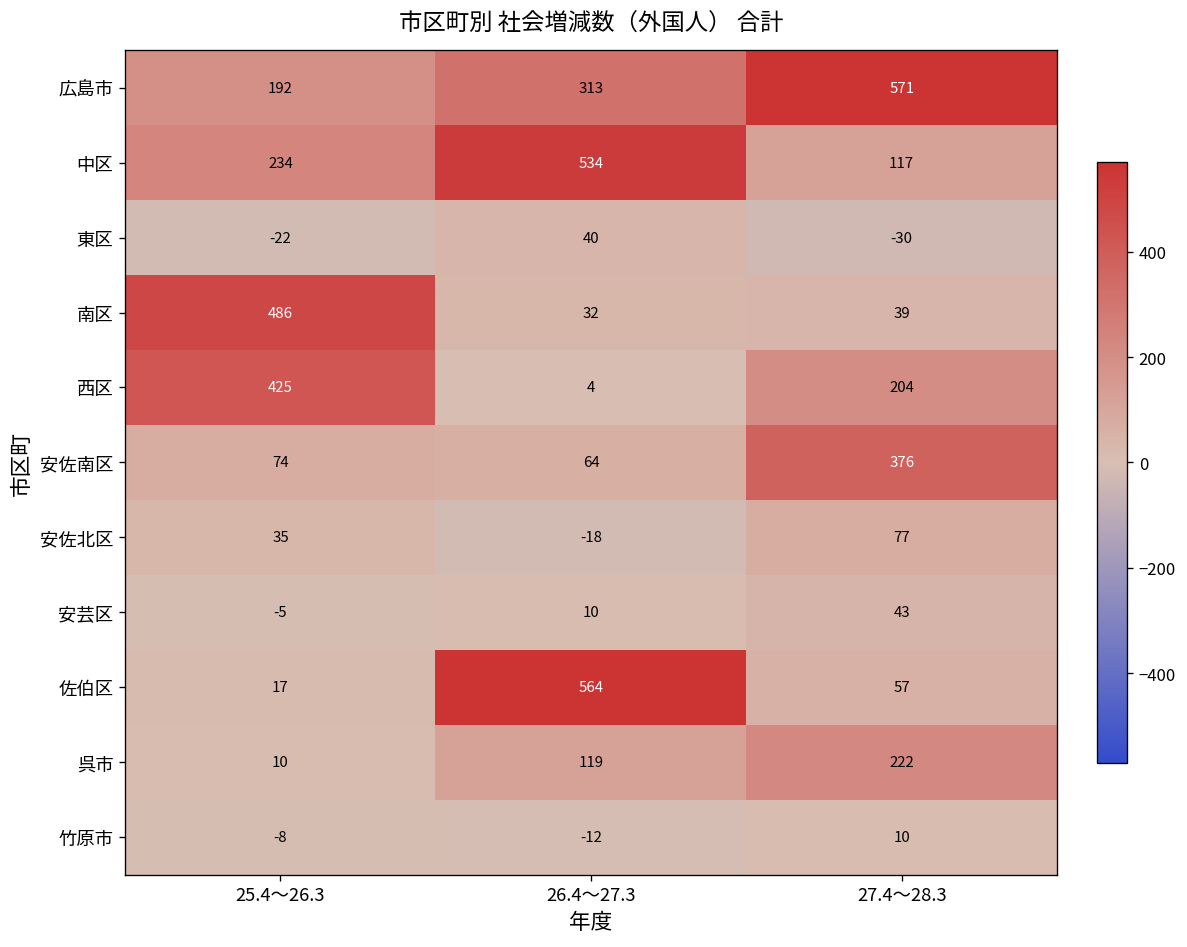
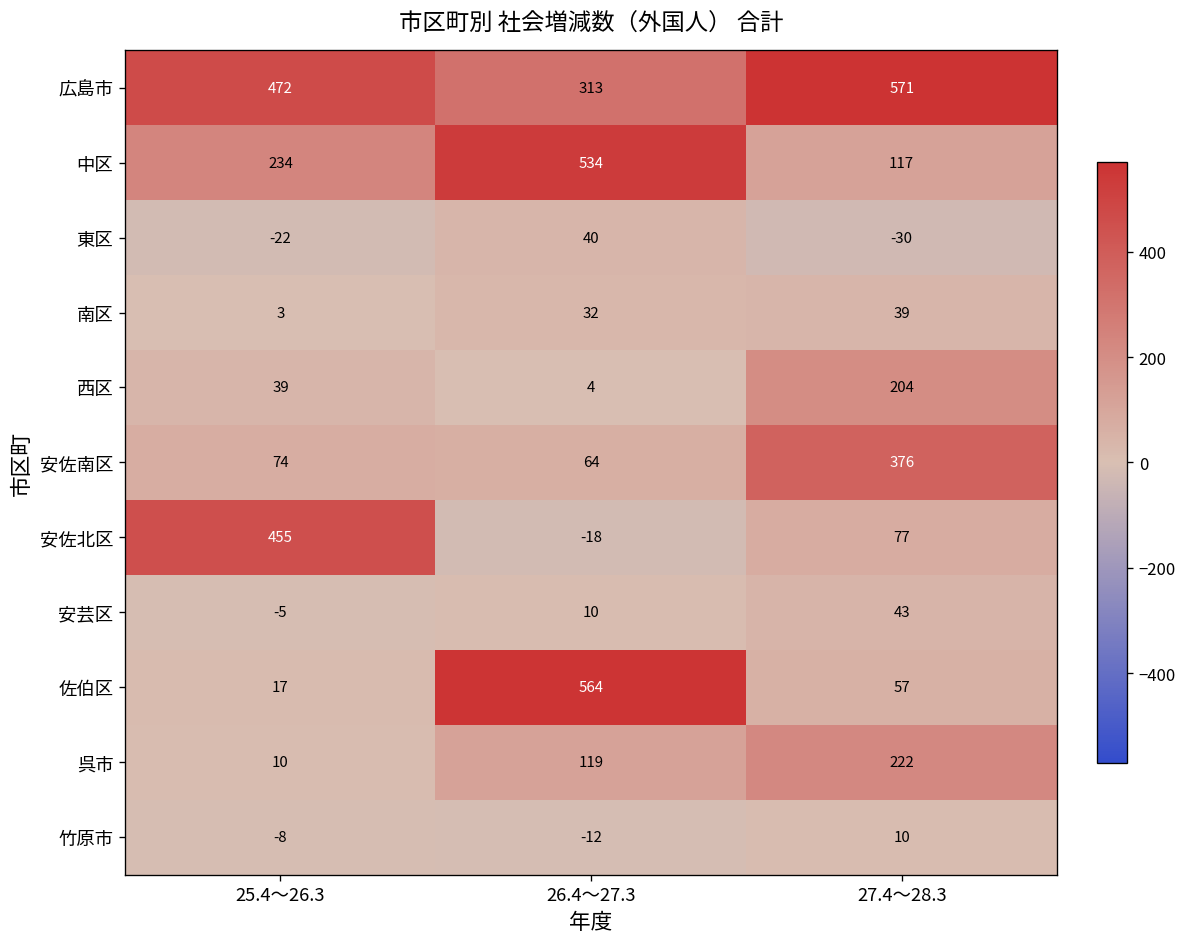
  {
    "広島市": {
-     "25.4～26.3": 192,
+     "25.4～26.3": 472,
      "26.4～27.3": 313,
      "27.4～28.3": 571
    },
    "中区": {
      "25.4～26.3": 234,
      "26.4～27.3": 534,
      "27.4～28.3": 117
    },
    "東区": {
      "25.4～26.3": -22,
      "26.4～27.3": 40,
      "27.4～28.3": -30
    },
    "南区": {
-     "25.4～26.3": 486,
+     "25.4～26.3": 3,
      "26.4～27.3": 32,
      "27.4～28.3": 39
    },
    "西区": {
-     "25.4～26.3": 425,
+     "25.4～26.3": 39,
      "26.4～27.3": 4,
      "27.4～28.3": 204
    },
    "安佐南区": {
      "25.4～26.3": 74,
      "26.4～27.3": 64,
      "27.4～28.3": 376
    },
    "安佐北区": {
-     "25.4～26.3": 35,
+     "25.4～26.3": 455,
      "26.4～27.3": -18,
      "27.4～28.3": 77
    },
    "安芸区": {
      "25.4～26.3": -5,
      "26.4～27.3": 10,
      "27.4～28.3": 43
    },
    "佐伯区": {
      "25.4～26.3": 17,
      "26.4～27.3": 564,
      "27.4～28.3": 57
    },
    "呉市": {
      "25.4～26.3": 10,
      "26.4～27.3": 119,
      "27.4～28.3": 222
    },
    "竹原市": {
      "25.4～26.3": -8,
      "26.4～27.3": -12,
      "27.4～28.3": 10
    }
  }
